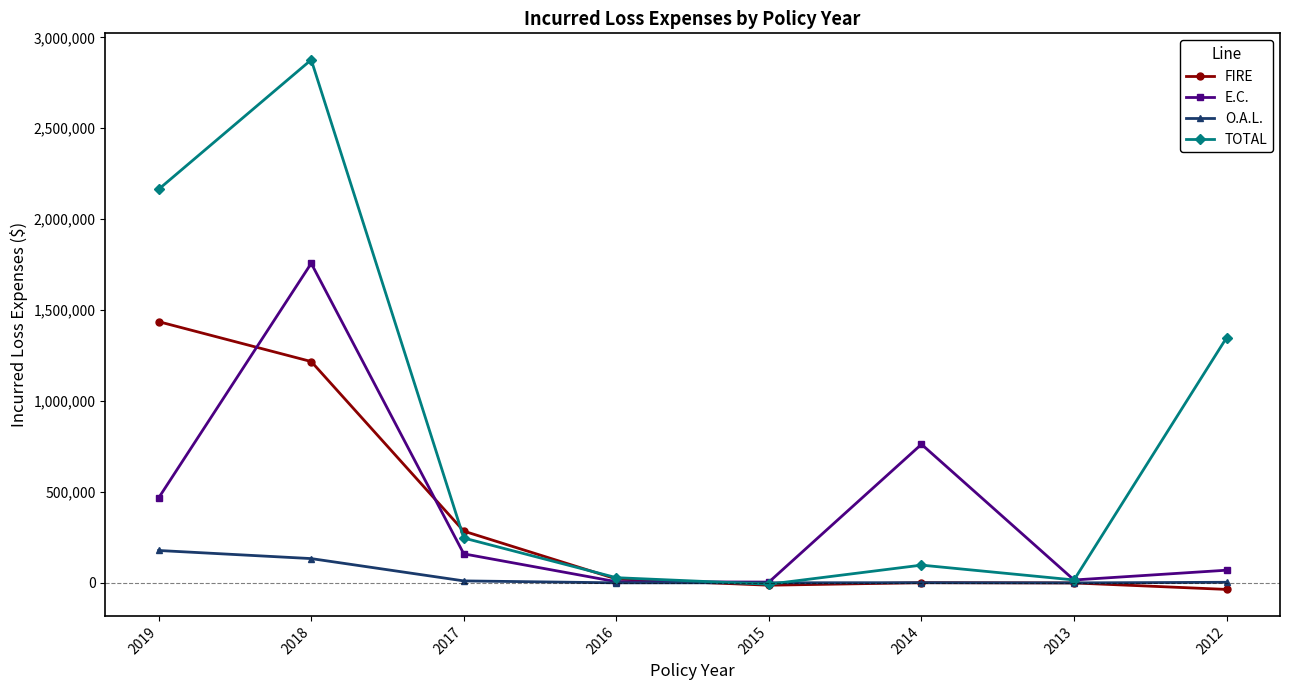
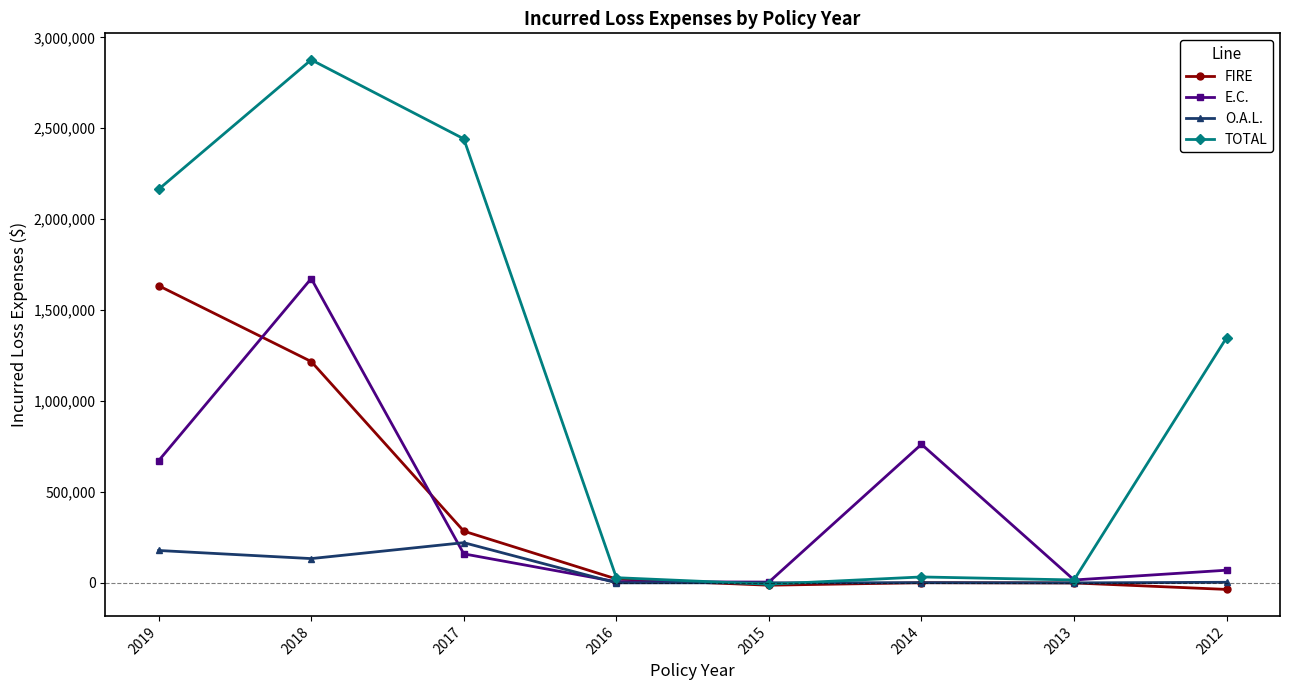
  {
    "FIRE": {
-     "2019": "1,440,000",
+     "2019": "1,630,000",
      "2018": "1,220,000",
      "2017": "280,000",
      "2012": "-40,000"
    },
    "E.C.": {
-     "2019": "470,000",
-     "2018": "1,760,000",
+     "2019": "670,000",
+     "2018": "1,670,000",
      "2017": "160,000",
      "2014": "760,000",
      "2012": "70,000"
    },
    "O.A.L.": {
      "2019": "180,000",
      "2018": "130,000",
-     "2017": "10,000",
+     "2017": "220,000",
      "2012": "0"
    },
    "TOTAL": {
      "2019": "2,160,000",
      "2018": "2,880,000",
-     "2017": "250,000",
-     "2014": "100,000",
+     "2017": "2,440,000",
+     "2014": "30,000",
      "2012": "1,350,000"
    }
  }
